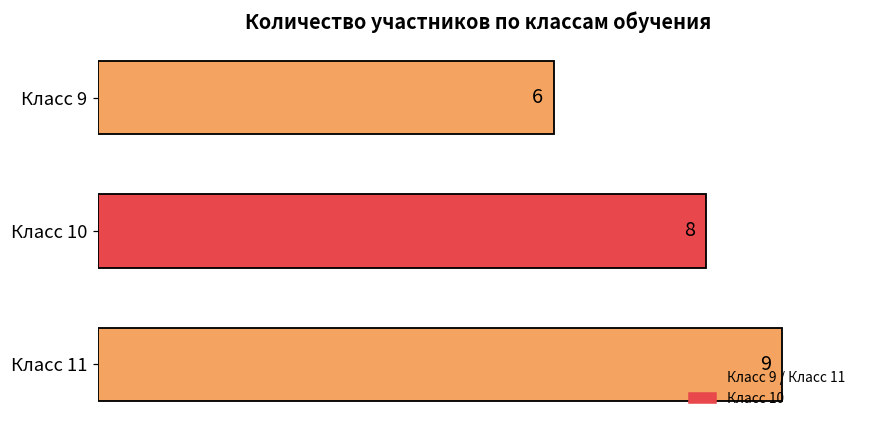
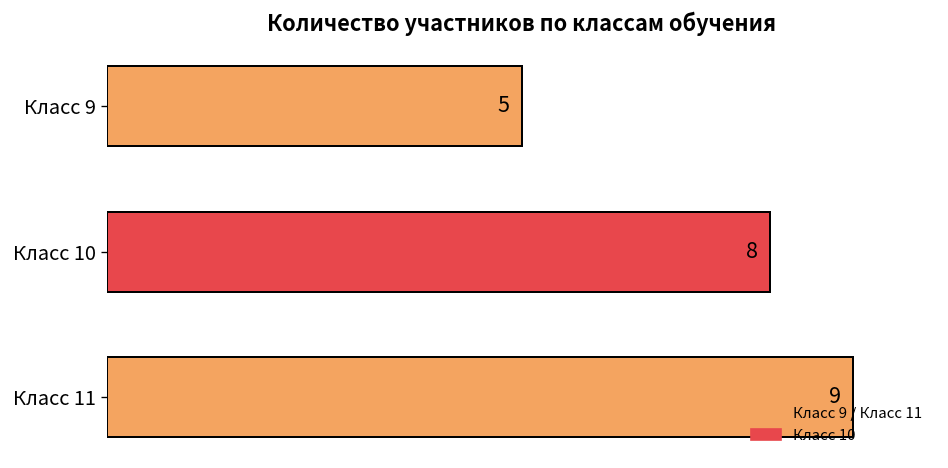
  {
-   "Класс 9": 6,
+   "Класс 9": 5,
    "Класс 10": 8,
    "Класс 11": 9
  }
